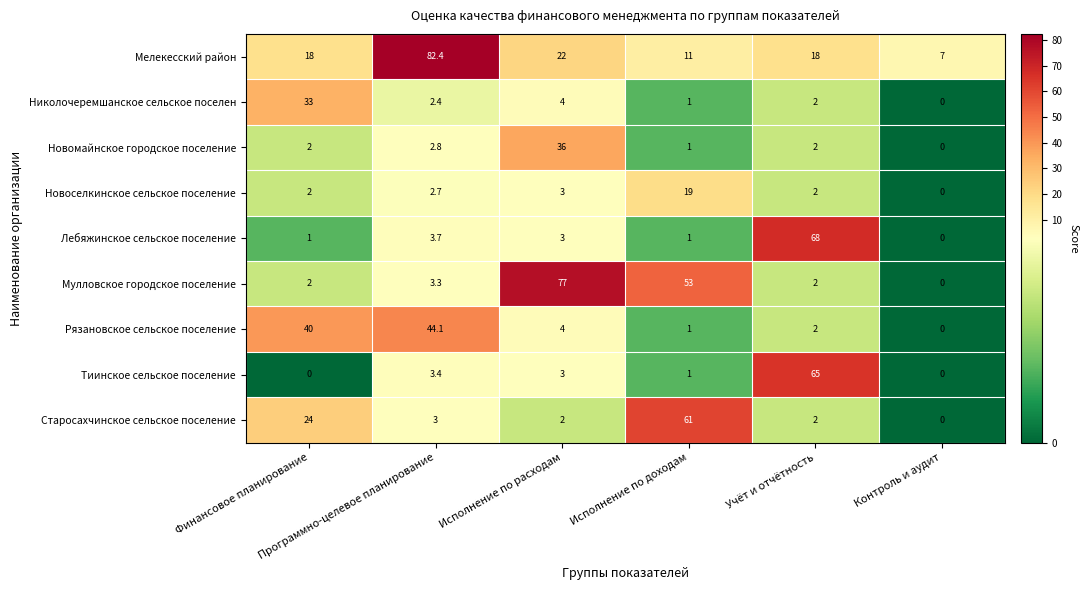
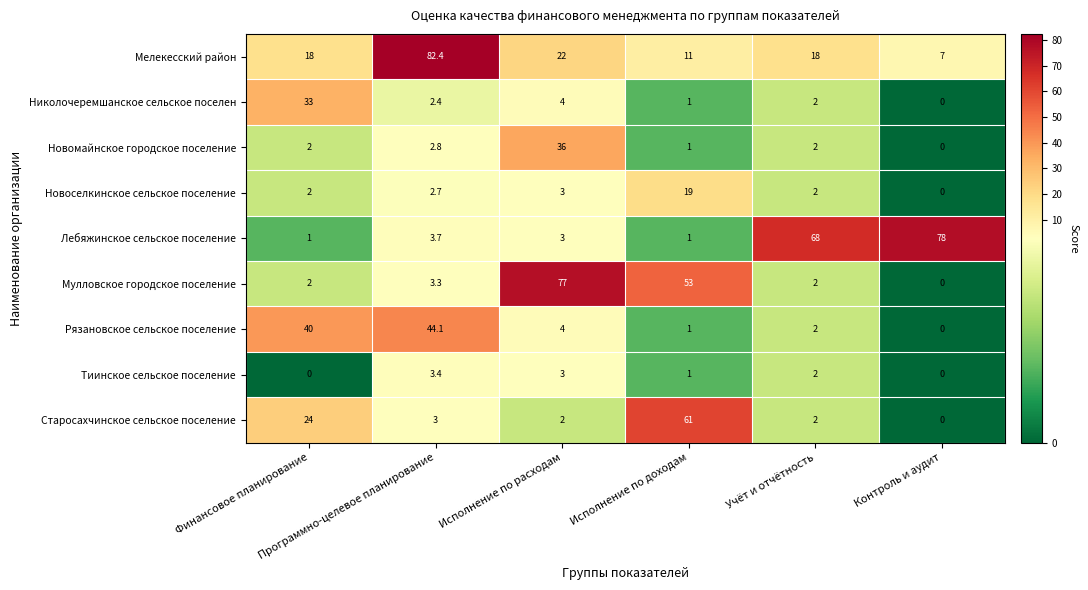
  {
    "Мелекесский район": {
      "Финансовое планирование": 18,
      "Программно-целевое планирование": 82.4,
      "Исполнение по расходам": 22,
      "Исполнение по доходам": 11,
      "Учёт и отчётность": 18,
      "Контроль и аудит": 7
    },
    "Николочеремшанское сельское поселен": {
      "Финансовое планирование": 33,
      "Программно-целевое планирование": 2.4,
      "Исполнение по расходам": 4,
      "Исполнение по доходам": 1,
      "Учёт и отчётность": 2,
      "Контроль и аудит": 0
    },
    "Новомайнское городское поселение": {
      "Финансовое планирование": 2,
      "Программно-целевое планирование": 2.8,
      "Исполнение по расходам": 36,
      "Исполнение по доходам": 1,
      "Учёт и отчётность": 2,
      "Контроль и аудит": 0
    },
    "Новоселкинское сельское поселение": {
      "Финансовое планирование": 2,
      "Программно-целевое планирование": 2.7,
      "Исполнение по расходам": 3,
      "Исполнение по доходам": 19,
      "Учёт и отчётность": 2,
      "Контроль и аудит": 0
    },
    "Лебяжинское сельское поселение": {
      "Финансовое планирование": 1,
      "Программно-целевое планирование": 3.7,
      "Исполнение по расходам": 3,
      "Исполнение по доходам": 1,
      "Учёт и отчётность": 68,
-     "Контроль и аудит": 0
+     "Контроль и аудит": 78
    },
    "Мулловское городское поселение": {
      "Финансовое планирование": 2,
      "Программно-целевое планирование": 3.3,
      "Исполнение по расходам": 77,
      "Исполнение по доходам": 53,
      "Учёт и отчётность": 2,
      "Контроль и аудит": 0
    },
    "Рязановское сельское поселение": {
      "Финансовое планирование": 40,
      "Программно-целевое планирование": 44.1,
      "Исполнение по расходам": 4,
      "Исполнение по доходам": 1,
      "Учёт и отчётность": 2,
      "Контроль и аудит": 0
    },
    "Тиинское сельское поселение": {
      "Финансовое планирование": 0,
      "Программно-целевое планирование": 3.4,
      "Исполнение по расходам": 3,
      "Исполнение по доходам": 1,
-     "Учёт и отчётность": 65,
+     "Учёт и отчётность": 2,
      "Контроль и аудит": 0
    },
    "Старосахчинское сельское поселение": {
      "Финансовое планирование": 24,
      "Программно-целевое планирование": 3,
      "Исполнение по расходам": 2,
      "Исполнение по доходам": 61,
      "Учёт и отчётность": 2,
      "Контроль и аудит": 0
    }
  }
